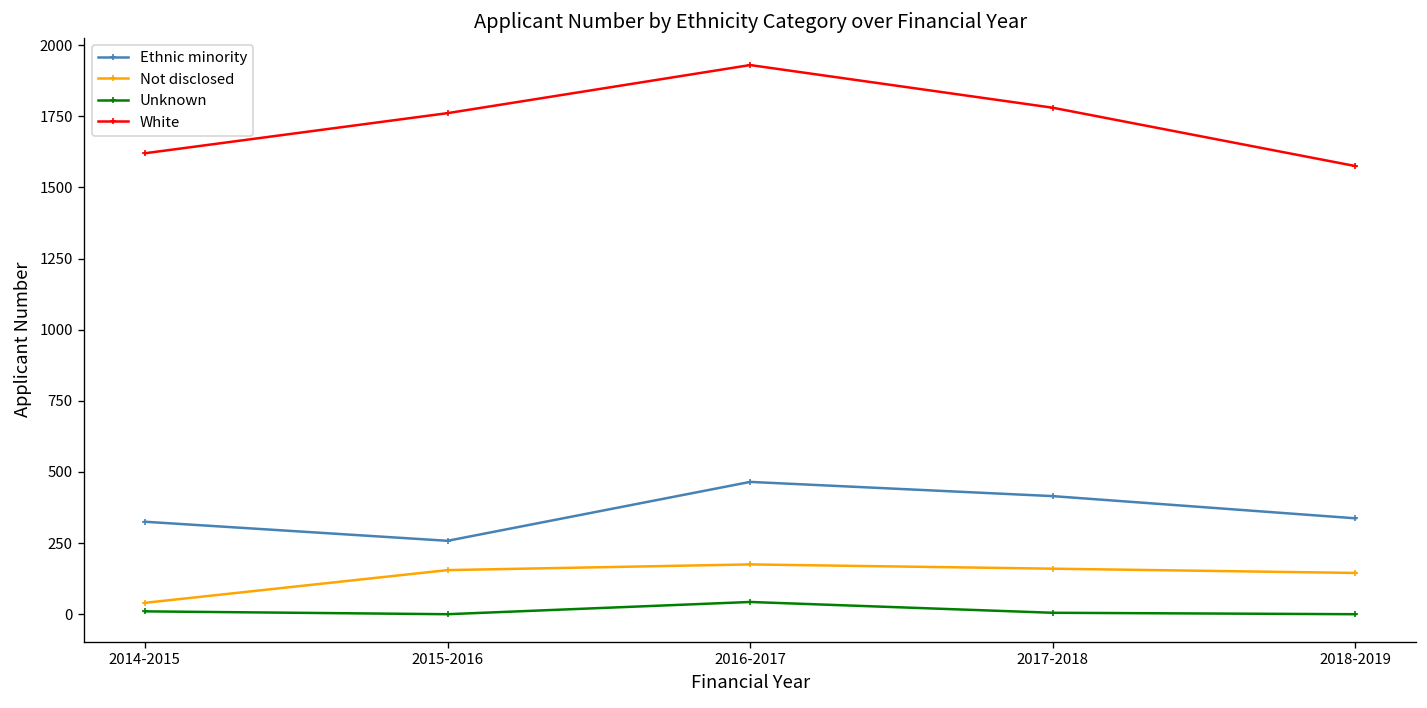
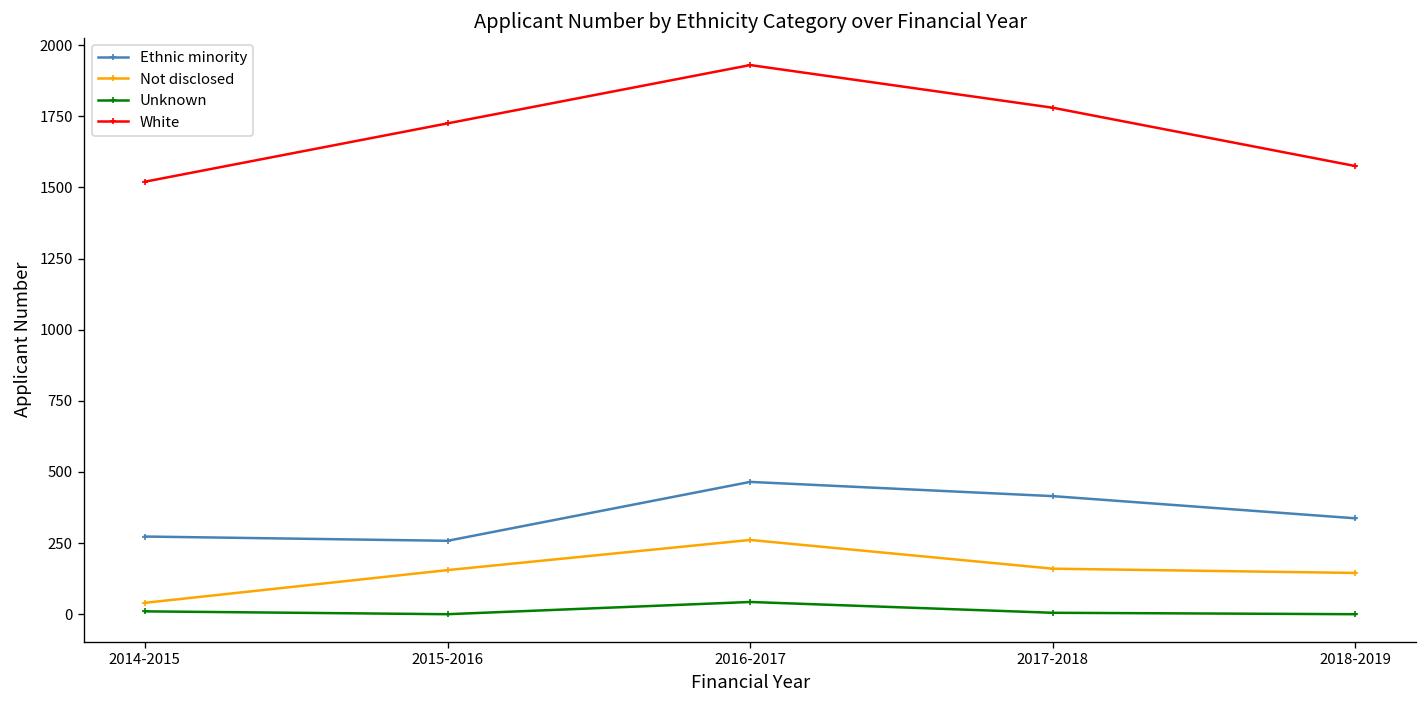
  {
    "Ethnic minority": {
-     "2014-2015": 330,
+     "2014-2015": 270,
      "2015-2016": 260,
      "2016-2017": 470,
      "2017-2018": 420,
      "2018-2019": 340
    },
    "Not disclosed": {
      "2014-2015": 40,
      "2015-2016": 160,
-     "2016-2017": 180,
+     "2016-2017": 260,
      "2017-2018": 160,
      "2018-2019": 150
    },
    "Unknown": {
      "2014-2015": 10,
      "2015-2016": 0,
      "2016-2017": 40,
      "2017-2018": 10,
      "2018-2019": 0
    },
    "White": {
-     "2014-2015": 1620,
-     "2015-2016": 1760,
+     "2014-2015": 1520,
+     "2015-2016": 1730,
      "2016-2017": 1930,
      "2017-2018": 1780,
      "2018-2019": 1580
    }
  }
